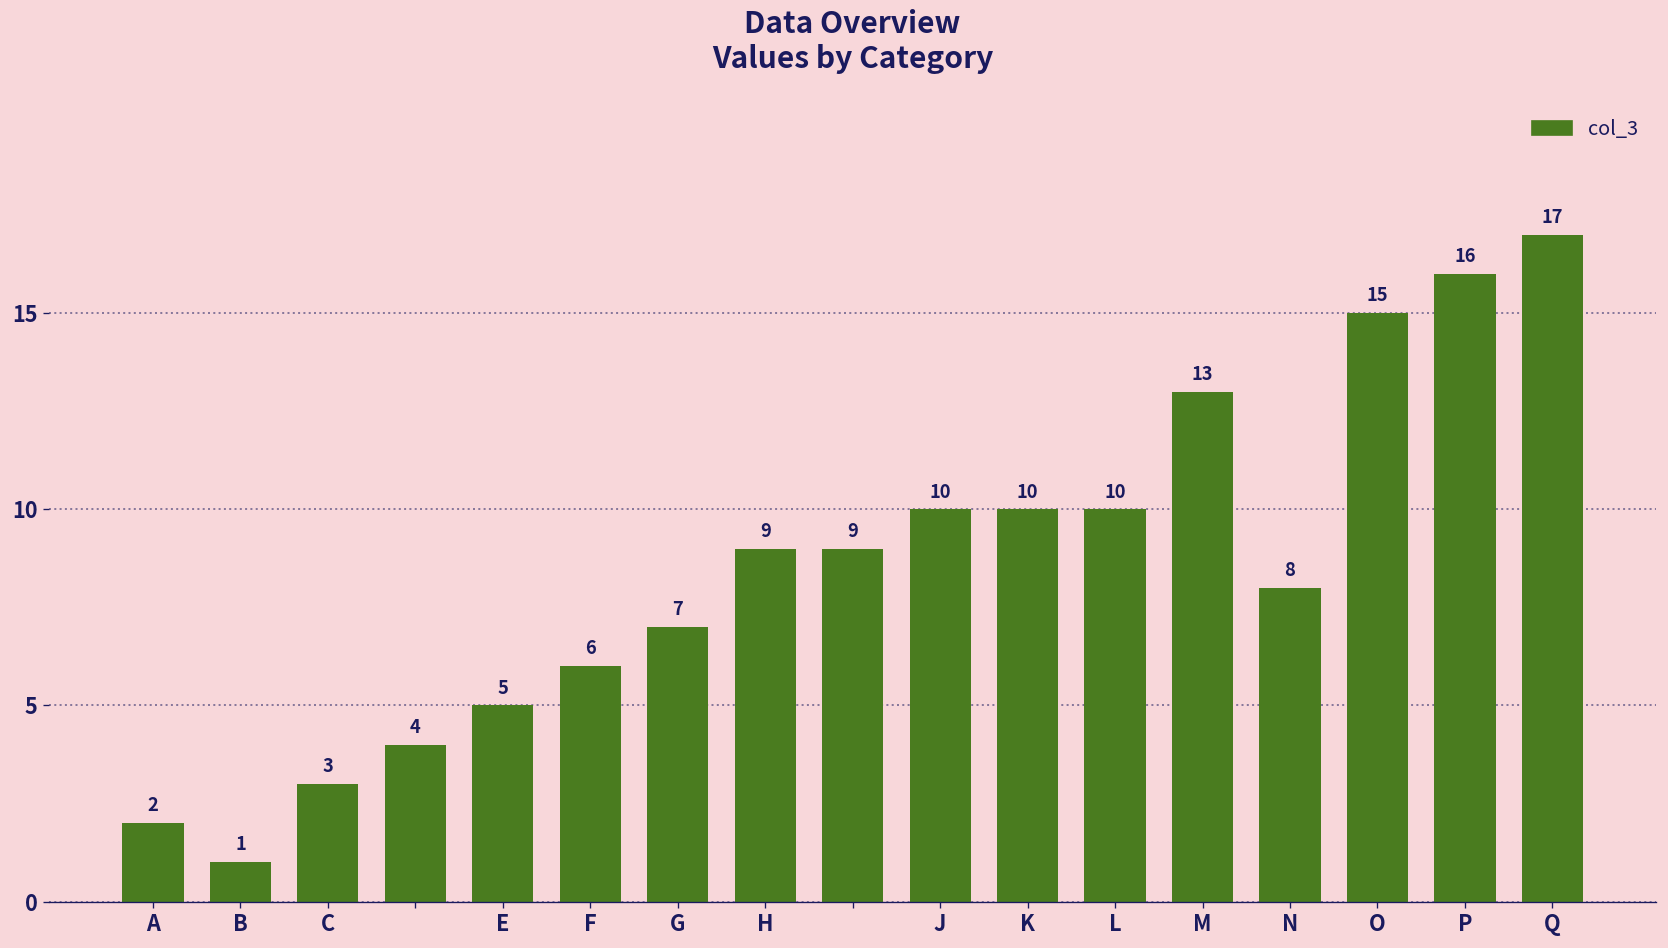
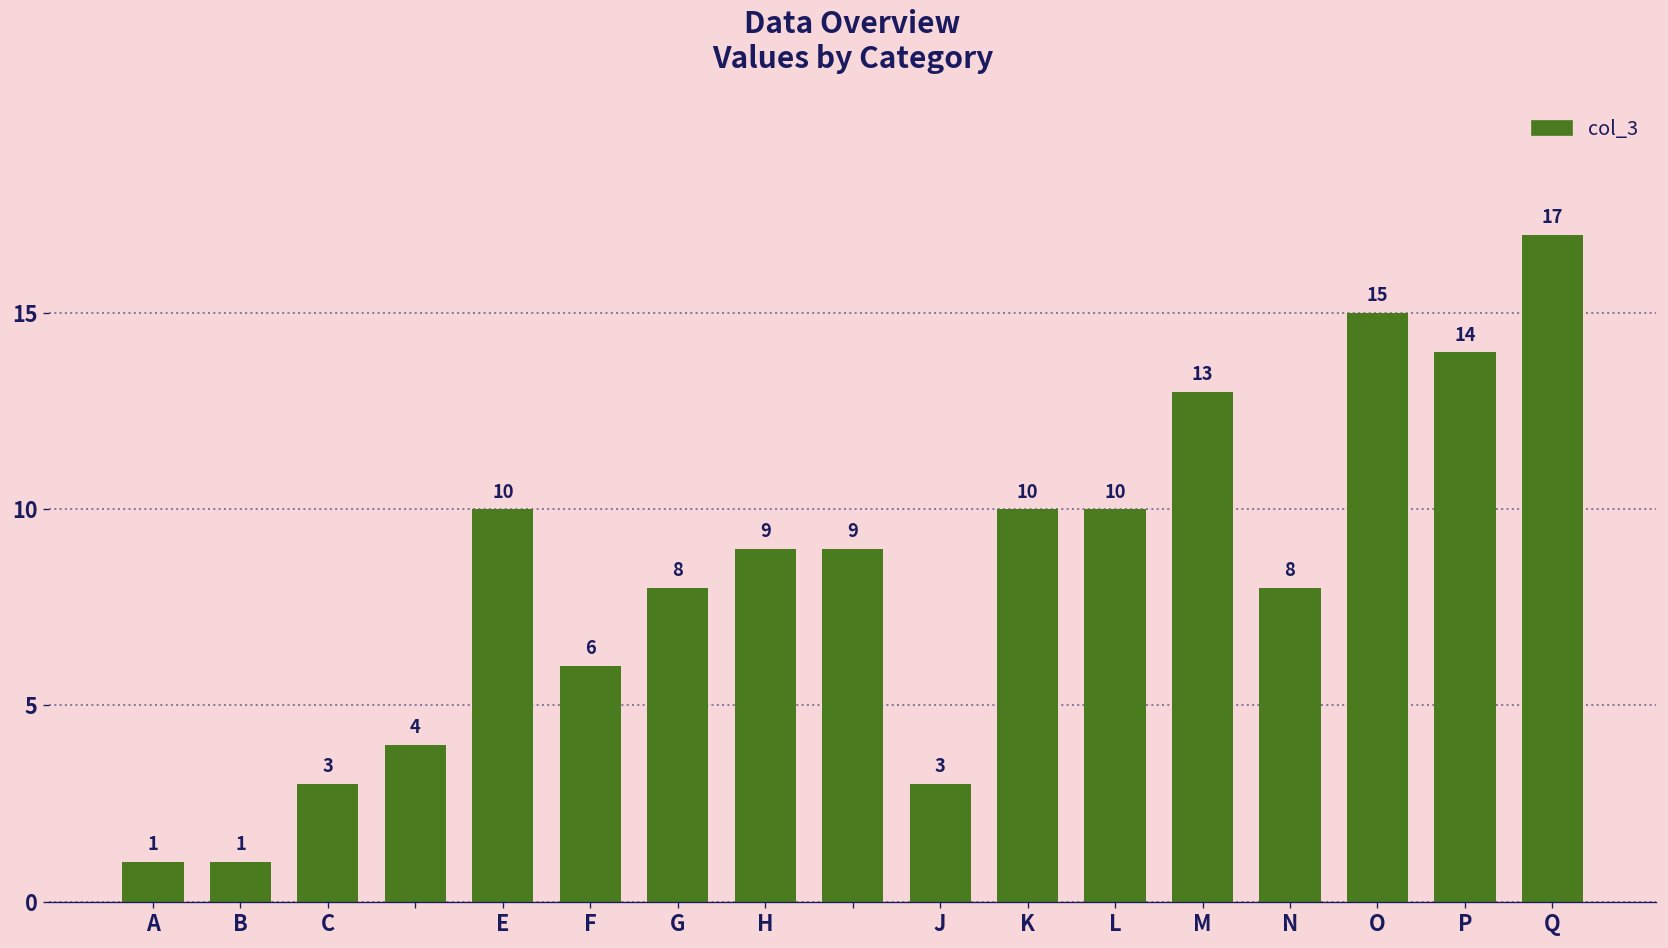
  {
-   "A": 2,
+   "A": 1,
    "B": 1,
    "C": 3,
-   "E": 5,
+   "E": 10,
    "F": 6,
-   "G": 7,
+   "G": 8,
    "H": 9,
-   "J": 10,
+   "J": 3,
    "K": 10,
    "L": 10,
    "M": 13,
    "N": 8,
    "O": 15,
-   "P": 16,
+   "P": 14,
    "Q": 17
  }
